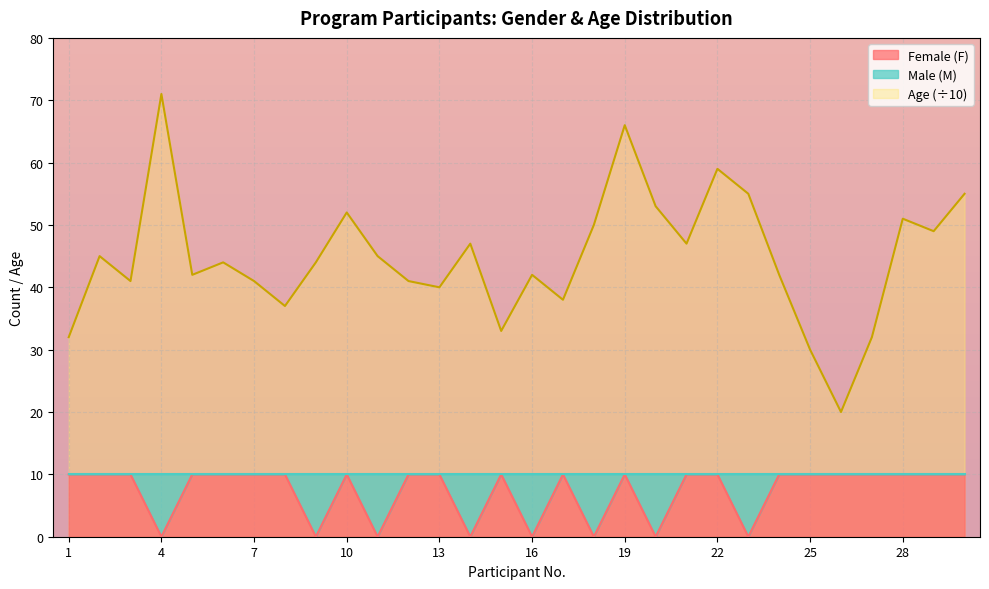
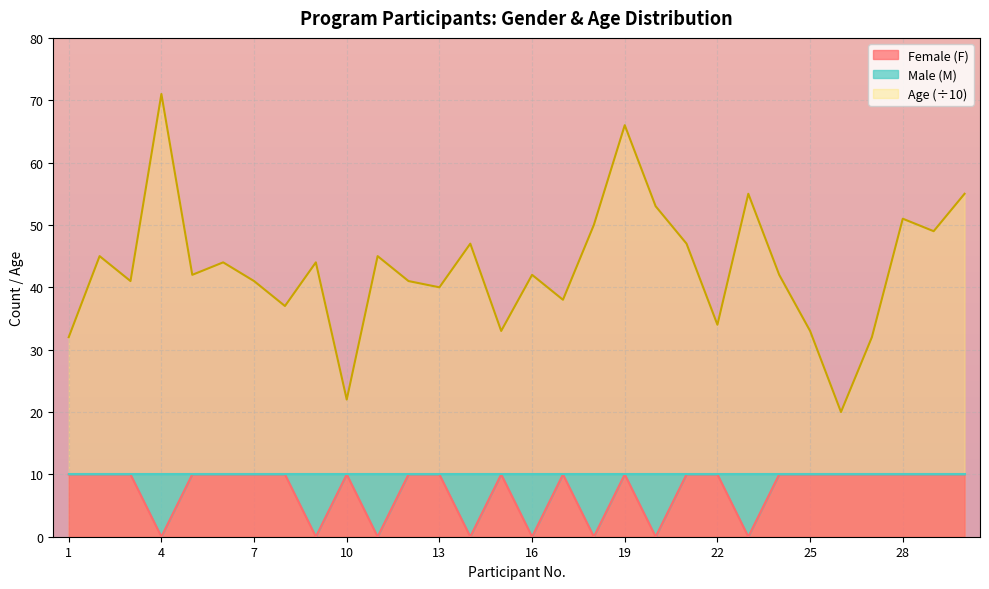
  {
    "Female (F)": {
      "4": 0,
      "16": 0
    },
    "Male (M)": {
      "4": 10,
      "16": 10
    },
    "Age (÷10)": {
      "1": 32,
      "4": 71,
      "7": 41,
-     "10": 52,
+     "10": 22,
      "13": 40,
      "16": 42,
      "19": 66,
-     "22": 59,
-     "25": 30,
+     "22": 34,
+     "25": 33,
      "28": 51
    }
  }
